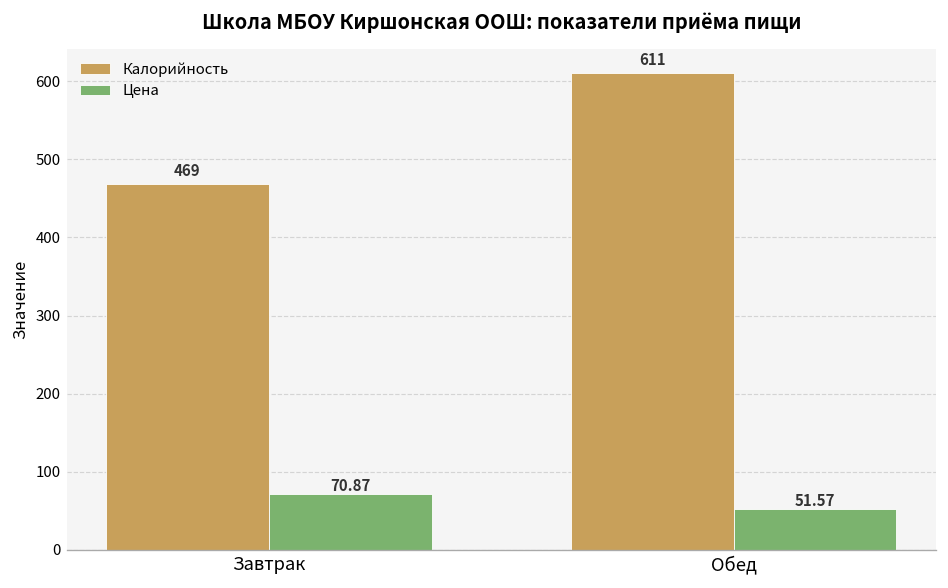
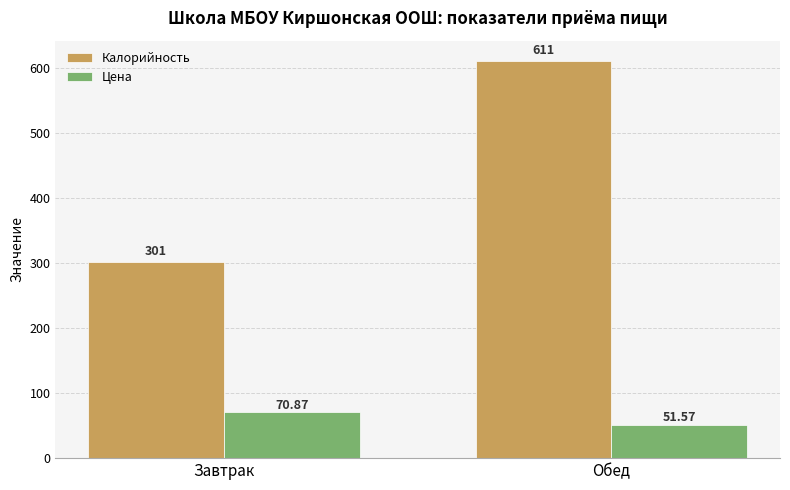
  {
    "Калорийность": {
-     "Завтрак": 469,
+     "Завтрак": 301,
      "Обед": 611
    },
    "Цена": {
      "Завтрак": 70.87,
      "Обед": 51.57
    }
  }
